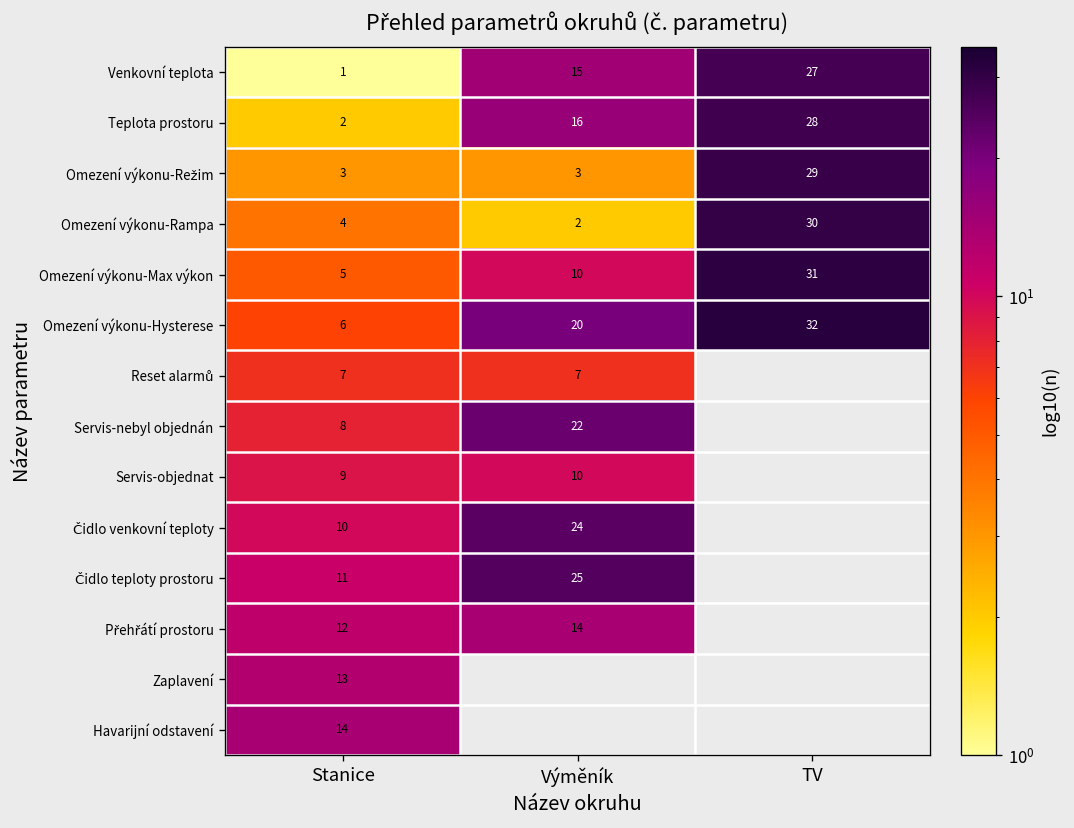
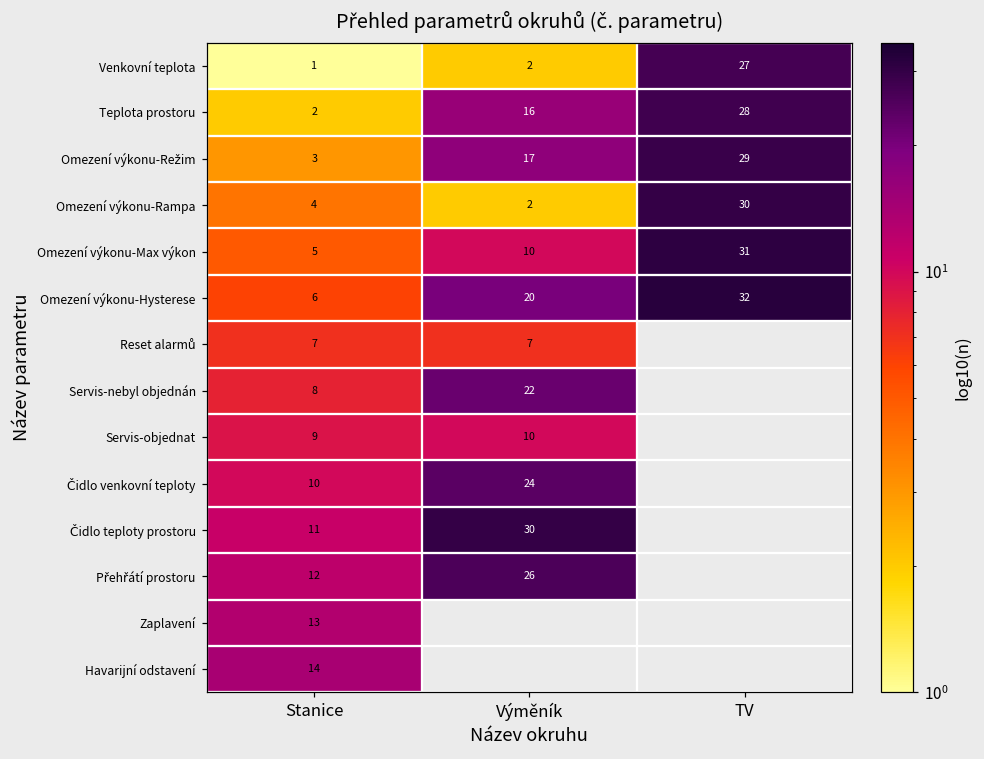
  {
    "Venkovní teplota": {
      "Stanice": 1,
-     "Výměník": 15,
+     "Výměník": 2,
      "TV": 27
    },
    "Teplota prostoru": {
      "Stanice": 2,
      "Výměník": 16,
      "TV": 28
    },
    "Omezení výkonu-Režim": {
      "Stanice": 3,
-     "Výměník": 3,
+     "Výměník": 17,
      "TV": 29
    },
    "Omezení výkonu-Rampa": {
      "Stanice": 4,
      "Výměník": 2,
      "TV": 30
    },
    "Omezení výkonu-Max výkon": {
      "Stanice": 5,
      "Výměník": 10,
      "TV": 31
    },
    "Omezení výkonu-Hysterese": {
      "Stanice": 6,
      "Výměník": 20,
      "TV": 32
    },
    "Reset alarmů": {
      "Stanice": 7,
      "Výměník": 7
    },
    "Servis-nebyl objednán": {
      "Stanice": 8,
      "Výměník": 22
    },
    "Servis-objednat": {
      "Stanice": 9,
      "Výměník": 10
    },
    "Čidlo venkovní teploty": {
      "Stanice": 10,
      "Výměník": 24
    },
    "Čidlo teploty prostoru": {
      "Stanice": 11,
-     "Výměník": 25
+     "Výměník": 30
    },
    "Přehřátí prostoru": {
      "Stanice": 12,
-     "Výměník": 14
+     "Výměník": 26
    },
    "Zaplavení": {
      "Stanice": 13
    },
    "Havarijní odstavení": {
      "Stanice": 14
    }
  }
